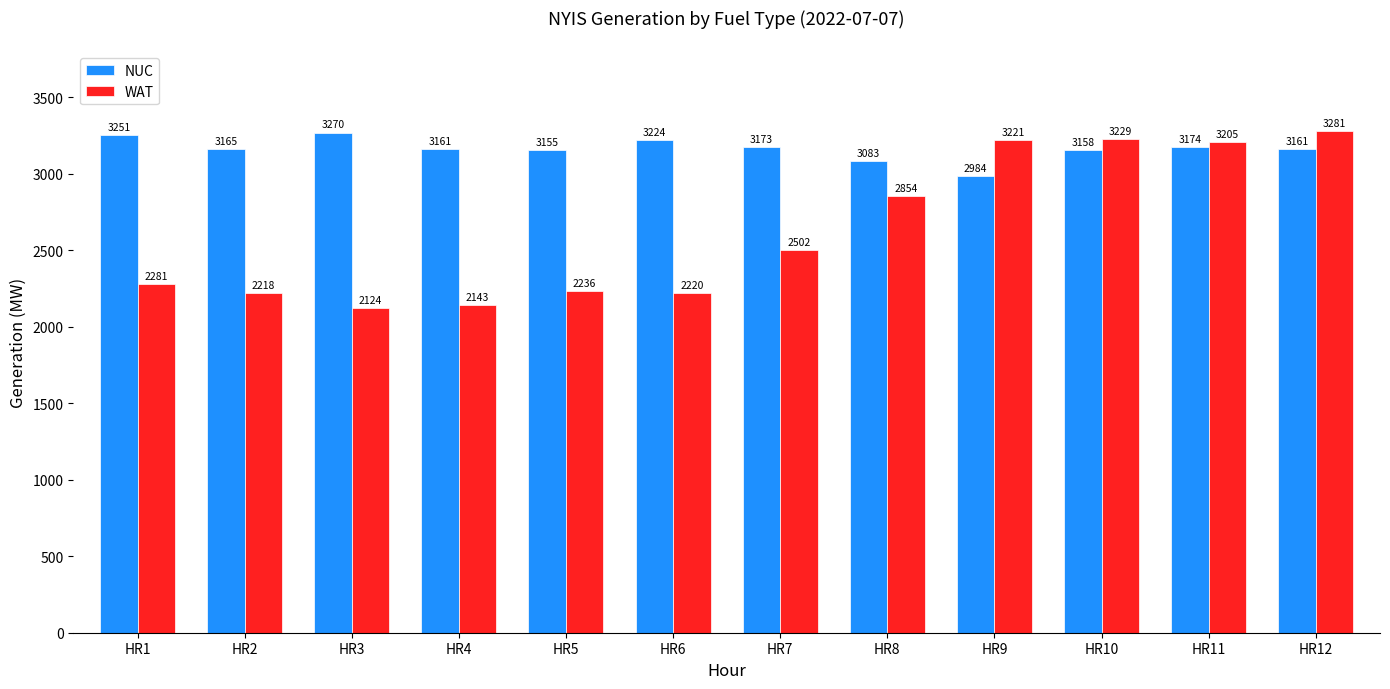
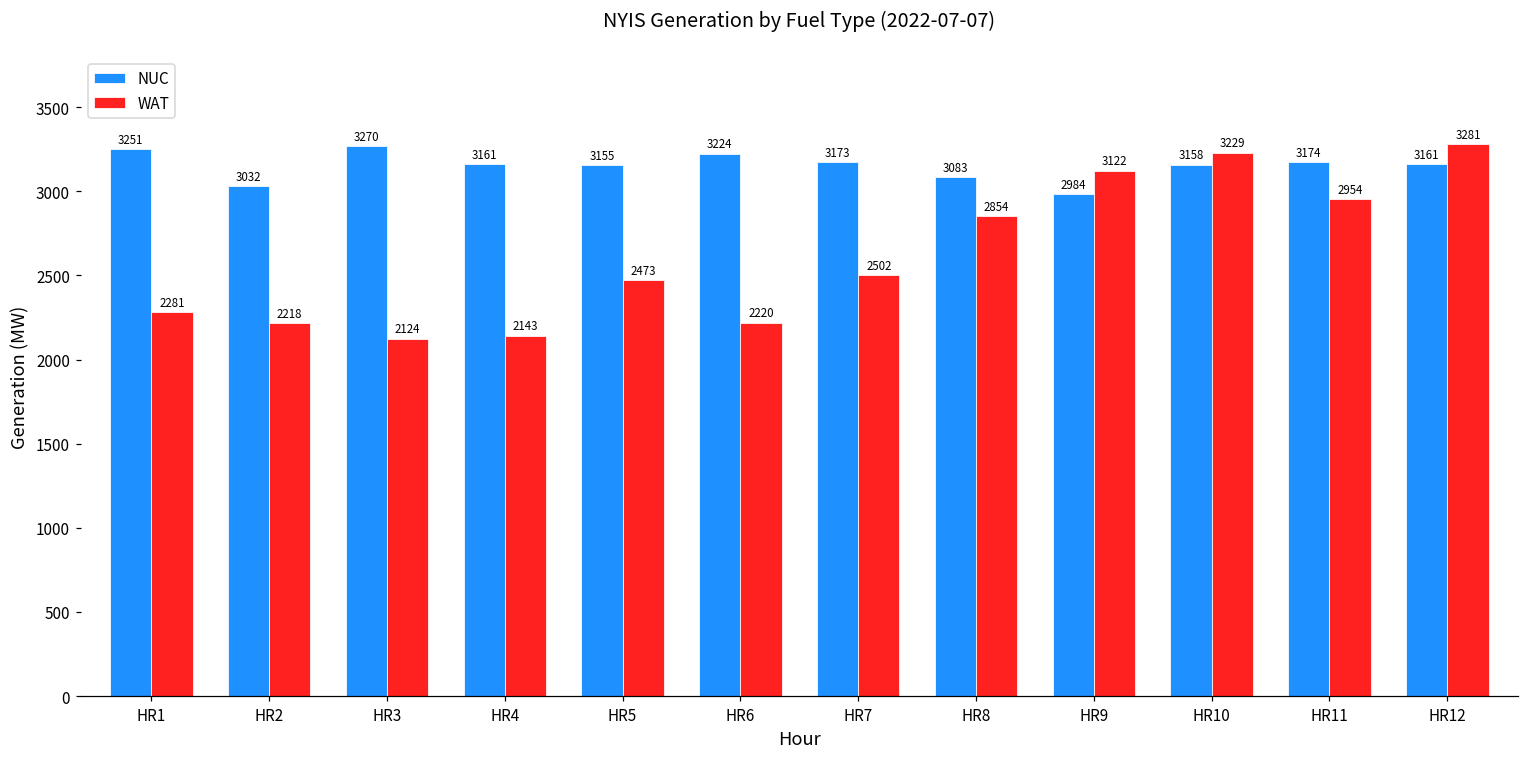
  {
    "NUC": {
      "HR1": 3251,
-     "HR2": 3165,
+     "HR2": 3032,
      "HR3": 3270,
      "HR4": 3161,
      "HR5": 3155,
      "HR6": 3224,
      "HR7": 3173,
      "HR8": 3083,
      "HR9": 2984,
      "HR10": 3158,
      "HR11": 3174,
      "HR12": 3161
    },
    "WAT": {
      "HR1": 2281,
      "HR2": 2218,
      "HR3": 2124,
      "HR4": 2143,
-     "HR5": 2236,
+     "HR5": 2473,
      "HR6": 2220,
      "HR7": 2502,
      "HR8": 2854,
-     "HR9": 3221,
+     "HR9": 3122,
      "HR10": 3229,
-     "HR11": 3205,
+     "HR11": 2954,
      "HR12": 3281
    }
  }
